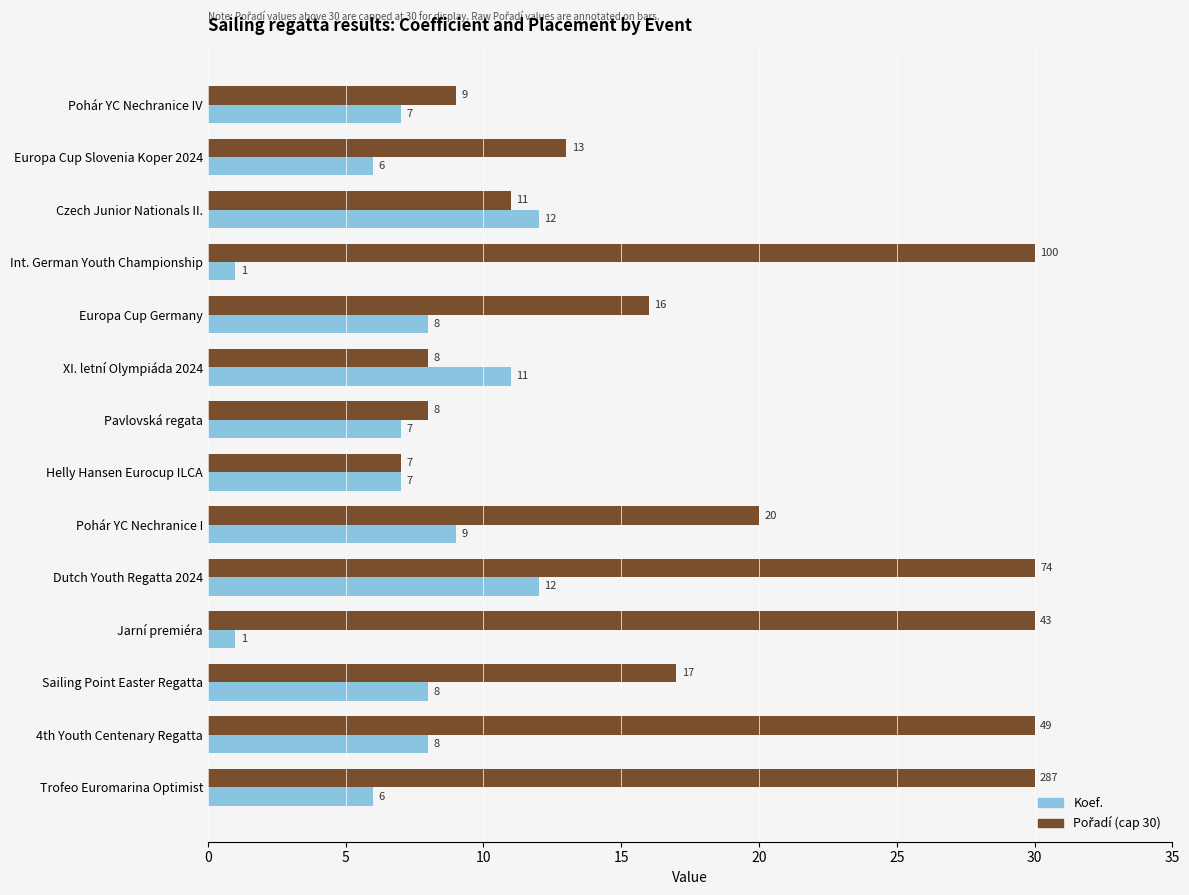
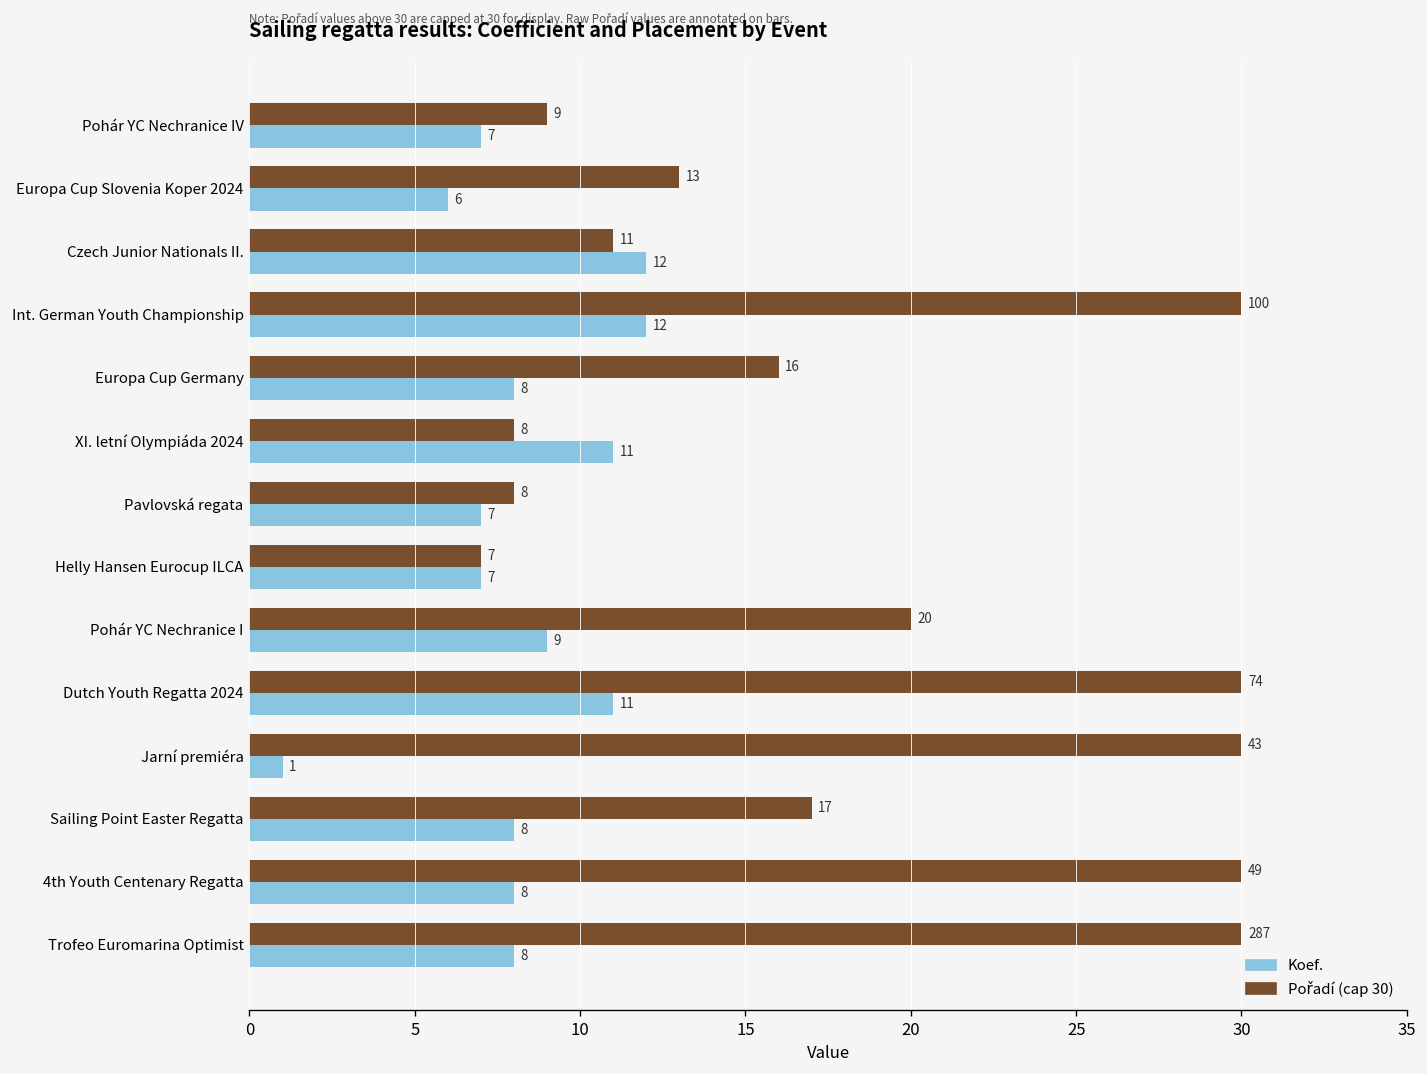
  {
    "Koef.": {
      "Pohár YC Nechranice IV": 7,
      "Europa Cup Slovenia Koper 2024": 6,
      "Czech Junior Nationals II.": 12,
-     "Int. German Youth Championship": 1,
+     "Int. German Youth Championship": 12,
      "Europa Cup Germany": 8,
      "XI. letní Olympiáda 2024": 11,
      "Pavlovská regata": 7,
      "Helly Hansen Eurocup ILCA": 7,
      "Pohár YC Nechranice I": 9,
-     "Dutch Youth Regatta 2024": 12,
+     "Dutch Youth Regatta 2024": 11,
      "Jarní premiéra": 1,
      "Sailing Point Easter Regatta": 8,
      "4th Youth Centenary Regatta": 8,
-     "Trofeo Euromarina Optimist": 6
+     "Trofeo Euromarina Optimist": 8
    }
  }
